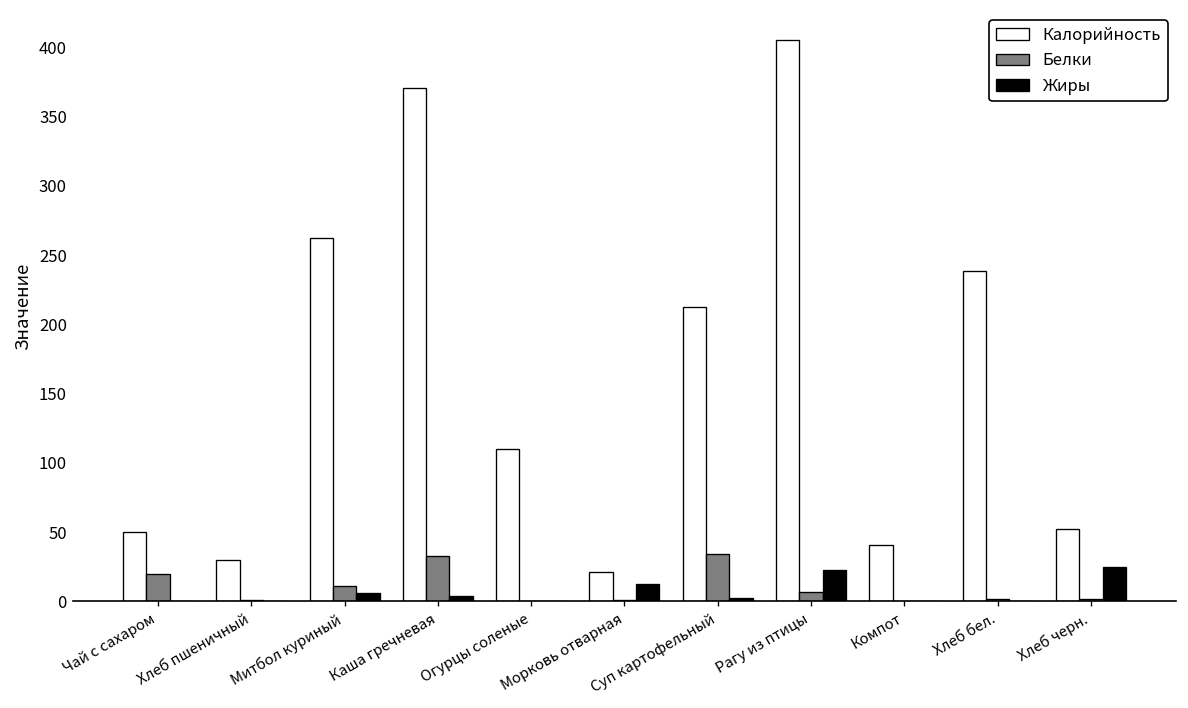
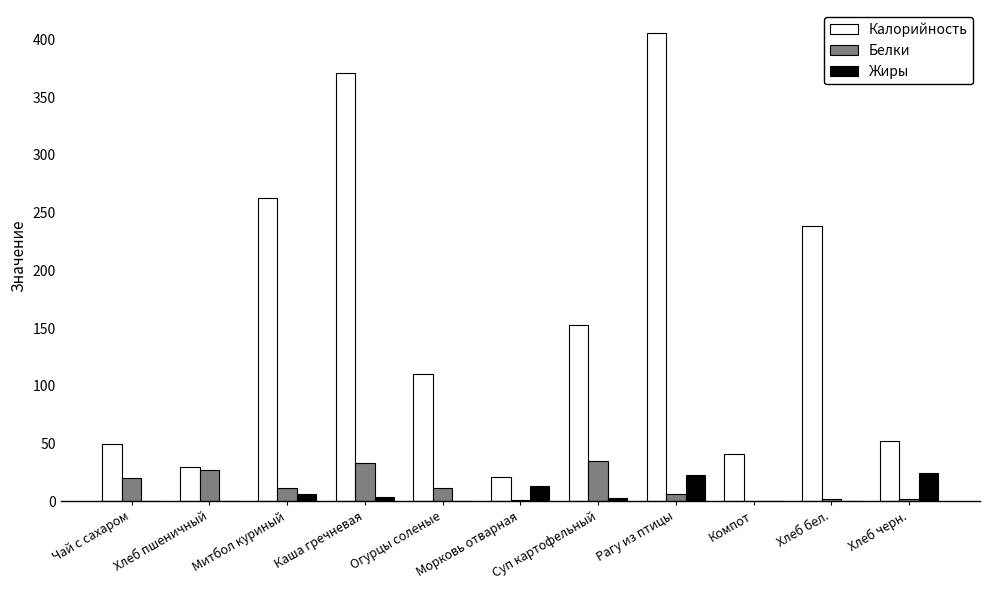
  {
    "Калорийность": {
      "Чай с сахаром": 50,
      "Хлеб пшеничный": 30,
      "Митбол куриный": 263,
      "Каша гречневая": 371,
      "Огурцы соленые": 110,
      "Морковь отварная": 21,
-     "Суп картофельный": 212,
+     "Суп картофельный": 152,
      "Рагу из птицы": 405,
      "Компот": 40,
      "Хлеб бел.": 238,
      "Хлеб черн.": 52
    },
    "Белки": {
      "Чай с сахаром": 20,
-     "Хлеб пшеничный": 1,
+     "Хлеб пшеничный": 27,
      "Митбол куриный": 11,
      "Каша гречневая": 33,
-     "Огурцы соленые": 0,
+     "Огурцы соленые": 11,
      "Суп картофельный": 34,
      "Рагу из птицы": 6
    },
    "Жиры": {
      "Митбол куриный": 6,
      "Каша гречневая": 4,
      "Морковь отварная": 13,
      "Суп картофельный": 3,
      "Рагу из птицы": 22,
      "Компот": 0,
      "Хлеб черн.": 25
    }
  }
